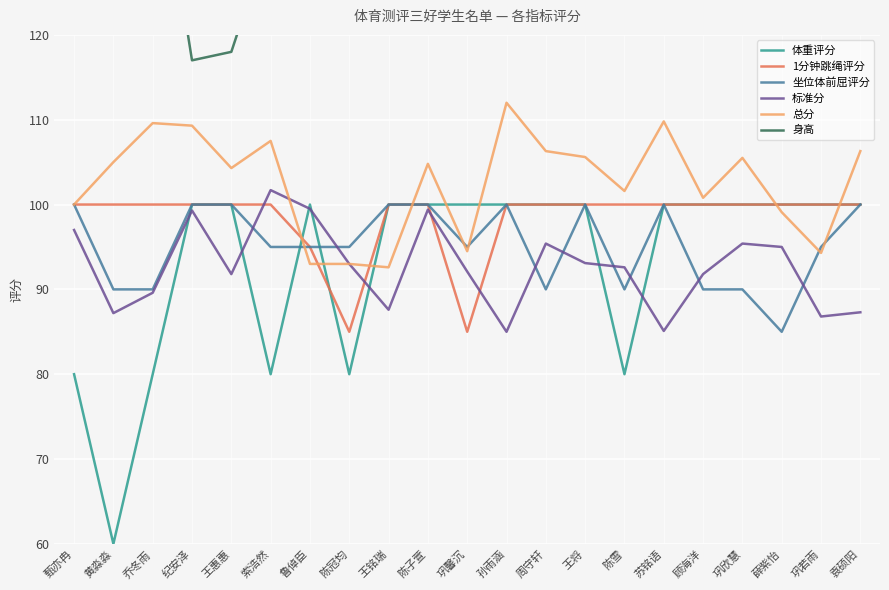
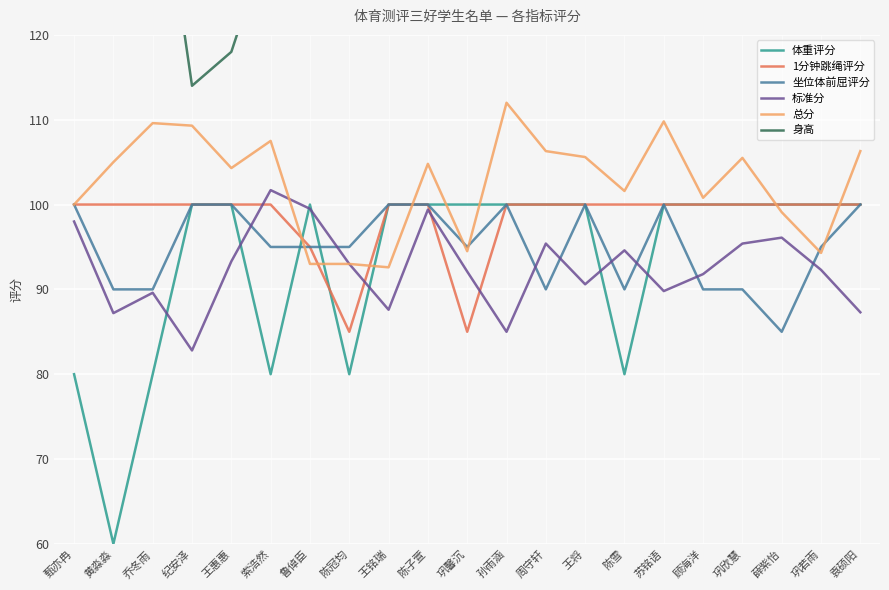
  {
    "标准分": {
-     "甄亦冉": 97,
+     "甄亦冉": 98,
      "黄淼淼": 87,
      "乔冬雨": 90,
-     "纪安泽": 99,
-     "王惠惠": 92,
+     "纪安泽": 83,
+     "王惠惠": 93,
      "索浩然": 102,
      "鲁倬臣": 100,
      "王铭瑞": 88,
      "陈子萱": 99,
      "巩馨沉": 92,
      "孙雨涵": 85,
      "周守轩": 95,
-     "王将": 93,
-     "陈雪": 93,
-     "苏铭语": 85,
+     "王将": 91,
+     "陈雪": 95,
+     "苏铭语": 90,
      "顾海洋": 92,
      "巩欣慧": 95,
-     "薛紫怡": 95,
-     "巩若雨": 87,
+     "薛紫怡": 96,
+     "巩若雨": 92,
      "袁硕阳": 87
    },
    "身高": {
-     "纪安泽": 117,
+     "纪安泽": 114,
      "王惠惠": 118
    }
  }
